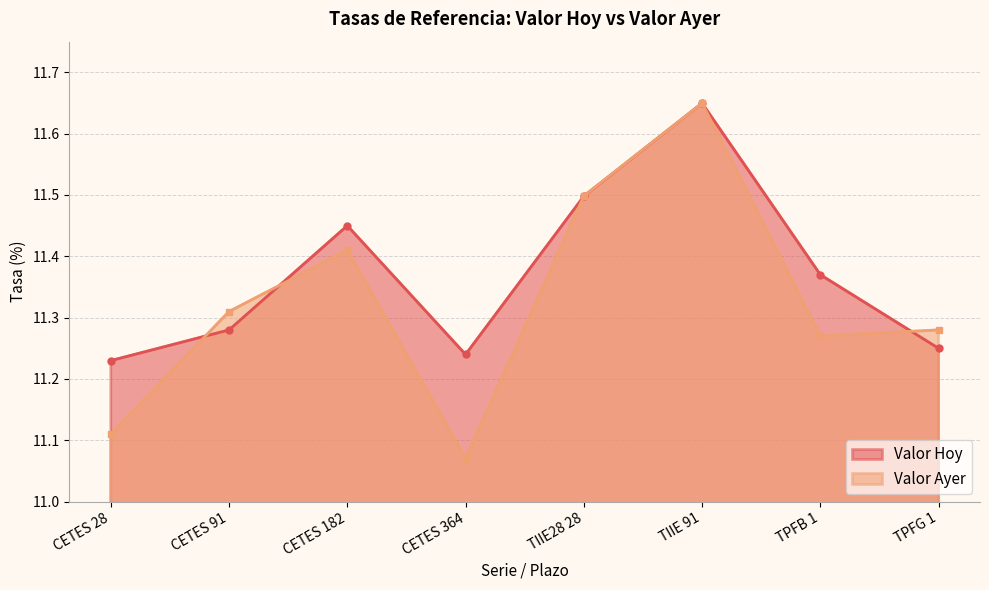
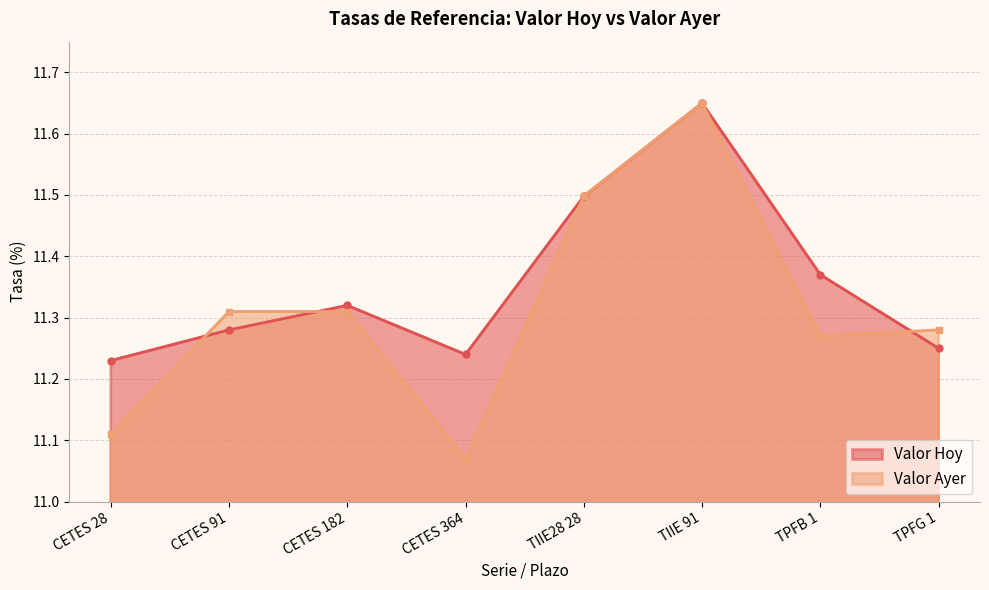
  {
    "Valor Hoy": {
      "CETES 28": 11.23,
      "CETES 91": 11.28,
-     "CETES 182": 11.45,
+     "CETES 182": 11.32,
      "CETES 364": 11.24,
      "TPFB 1": 11.37,
      "TPFG 1": 11.25
    },
    "Valor Ayer": {
      "CETES 28": 11.11,
      "CETES 91": 11.31,
-     "CETES 182": 11.41,
+     "CETES 182": 11.31,
      "CETES 364": 11.07,
      "TPFB 1": 11.27,
      "TPFG 1": 11.28
    }
  }
